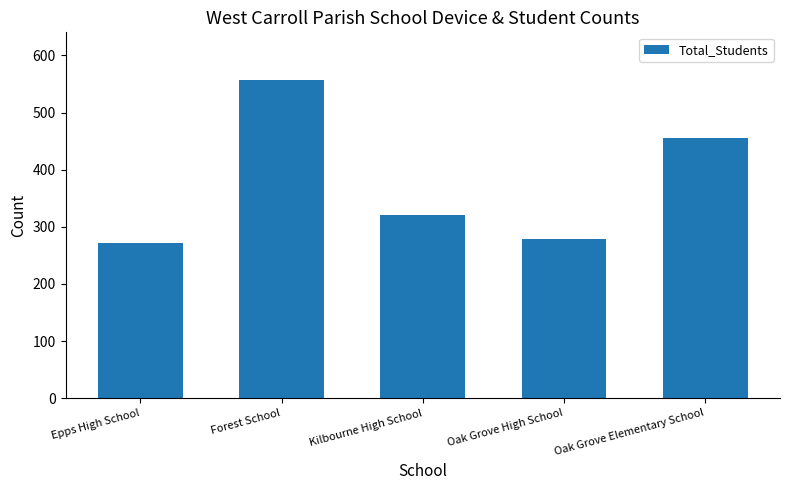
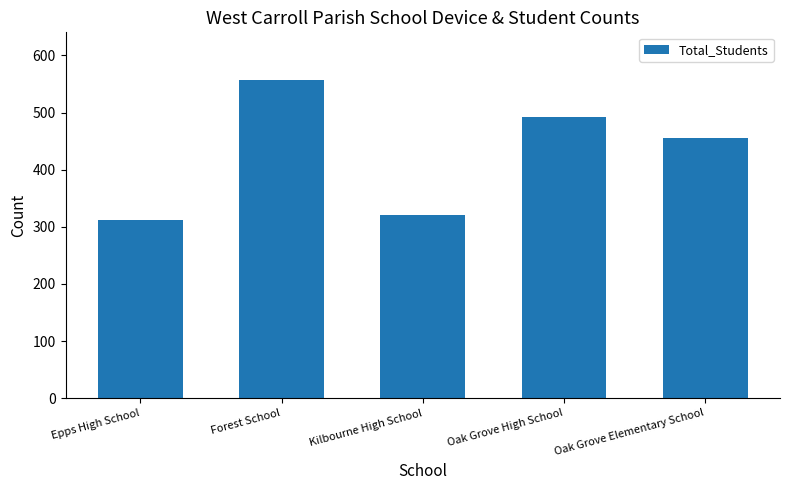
  {
-   "Epps High School": 270,
+   "Epps High School": 310,
    "Forest School": 560,
    "Kilbourne High School": 320,
-   "Oak Grove High School": 280,
+   "Oak Grove High School": 490,
    "Oak Grove Elementary School": 460
  }
